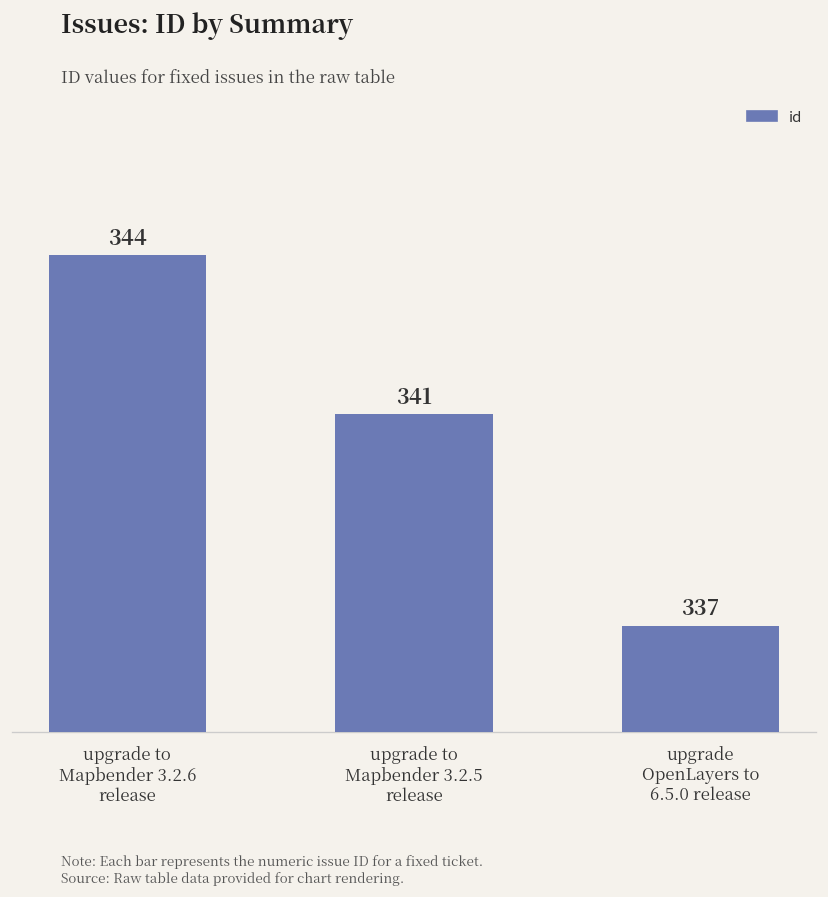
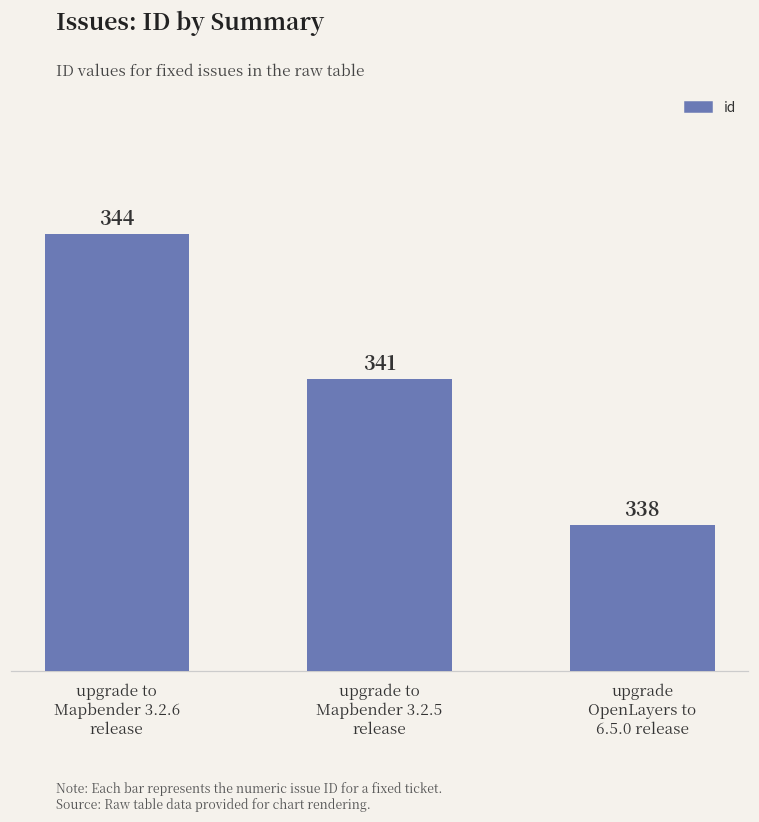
  {
    "upgrade to Mapbender 3.2.6 release": 344,
    "upgrade to Mapbender 3.2.5 release": 341,
-   "upgrade OpenLayers to 6.5.0 release": 337
+   "upgrade OpenLayers to 6.5.0 release": 338
  }
